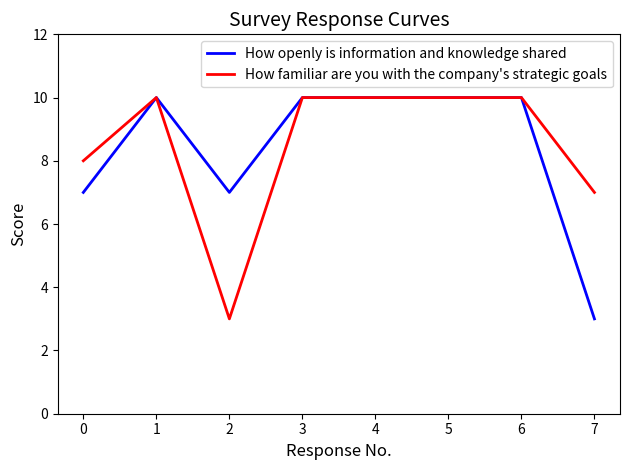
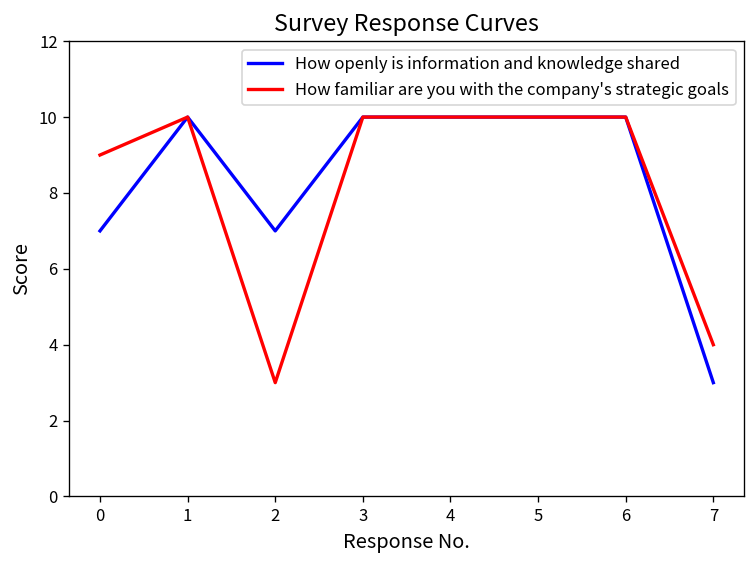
  {
    "How openly is information and knowledge shared": {
      "0": 7,
      "2": 7,
      "7": 3
    },
    "How familiar are you with the company's strategic goals": {
-     "0": 8,
+     "0": 9,
      "2": 3,
-     "7": 7
+     "7": 4
    }
  }
